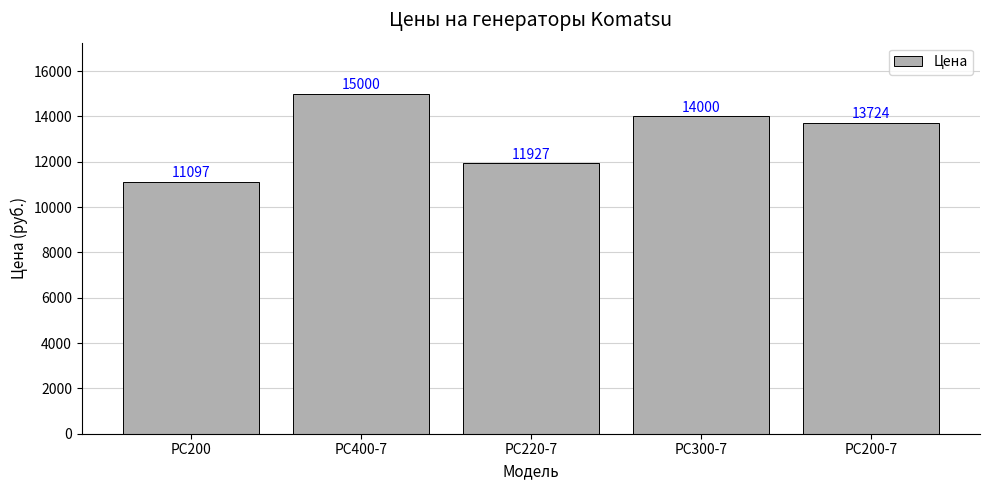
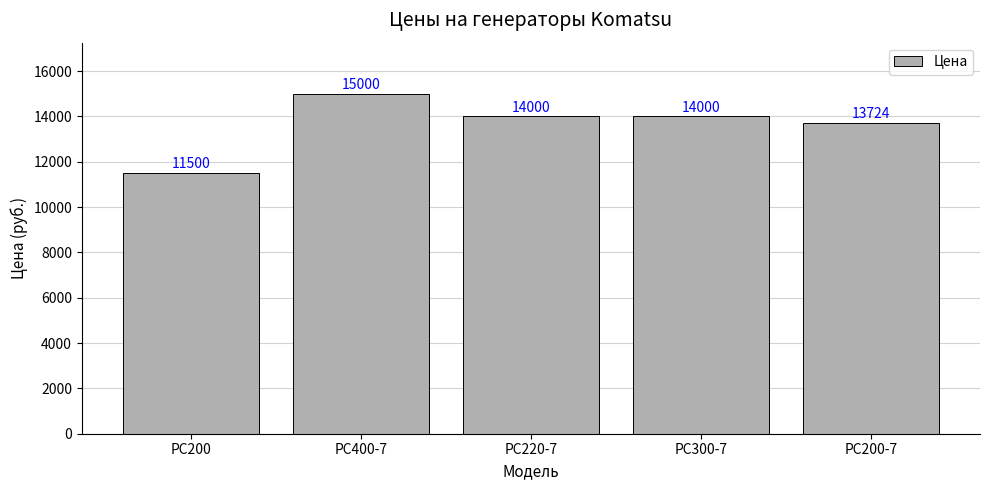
  {
-   "PC200": 11097,
+   "PC200": 11500,
    "PC400-7": 15000,
-   "PC220-7": 11927,
+   "PC220-7": 14000,
    "PC300-7": 14000,
    "PC200-7": 13724
  }
